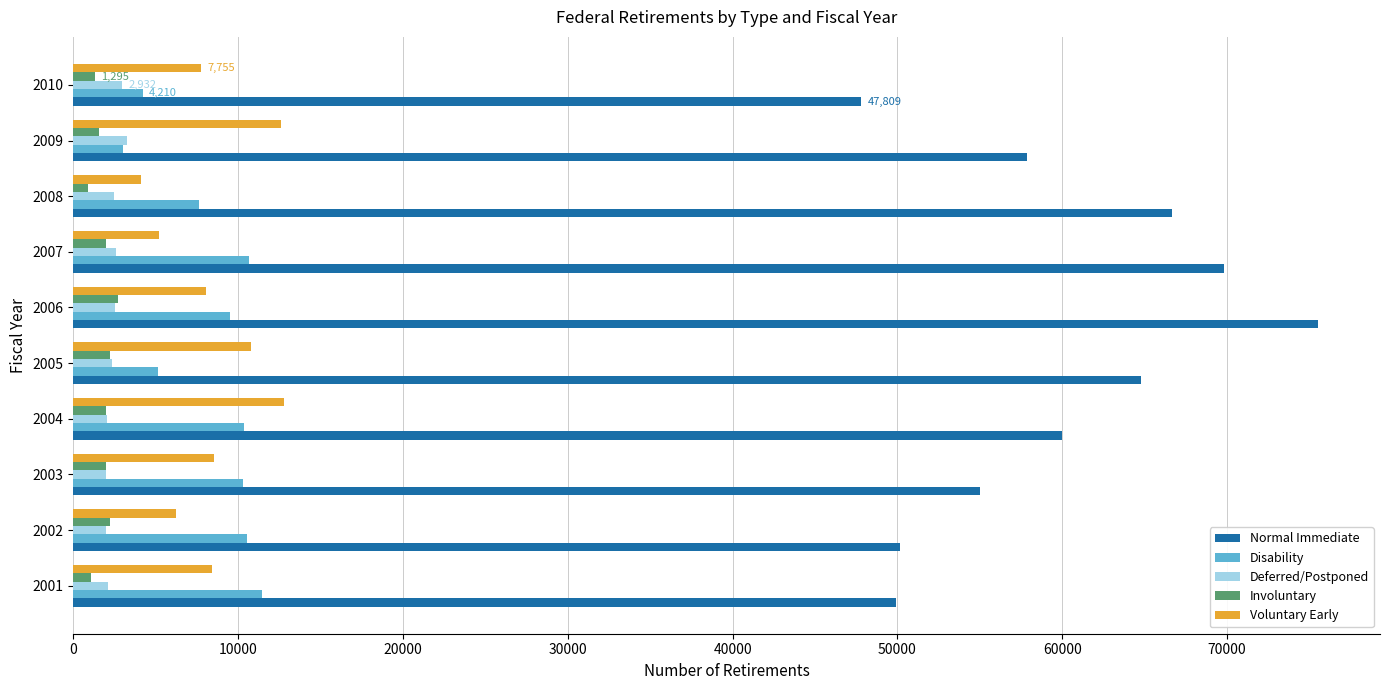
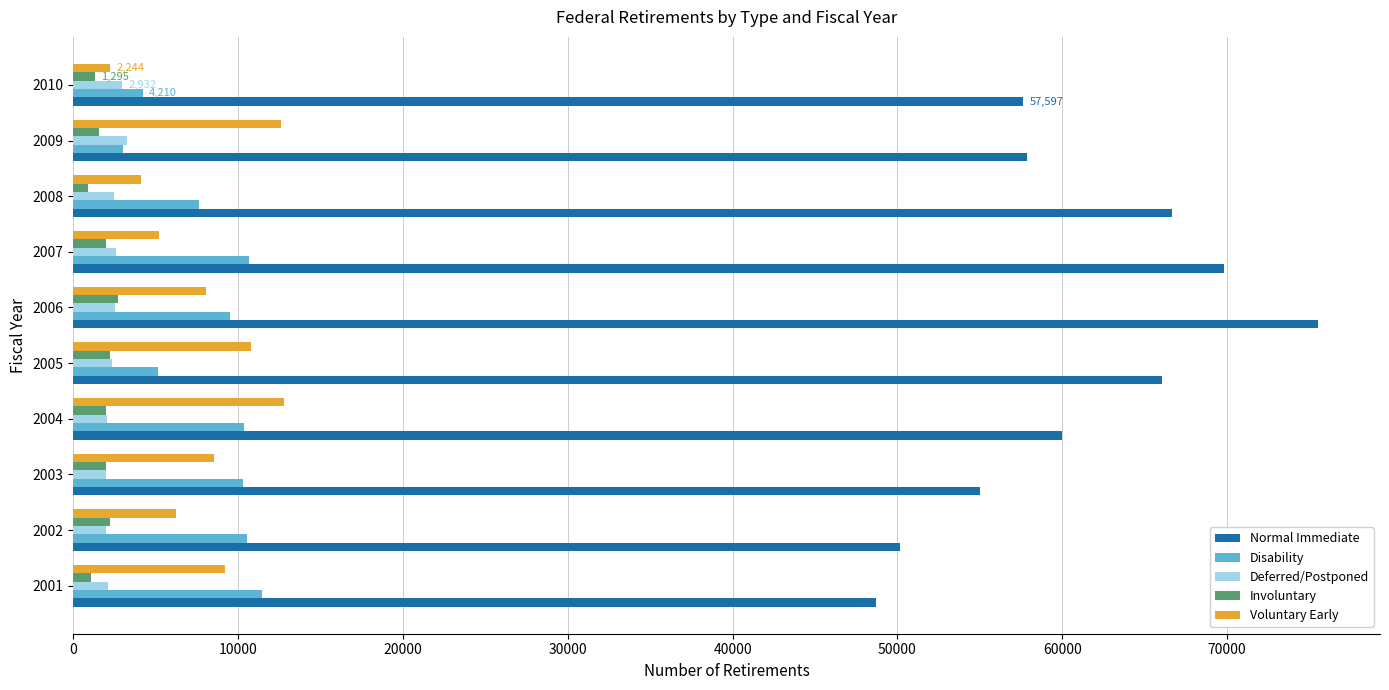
  {
    "Normal Immediate": {
-     "2010": "47,809",
-     "2005": "64800",
-     "2001": "49900"
+     "2010": "57,597",
+     "2005": "66100",
+     "2001": "48700"
    },
    "Disability": {
      "2010": "4,210"
    },
    "Deferred/Postponed": {
      "2010": "2,932"
    },
    "Involuntary": {
      "2010": "1,295"
    },
    "Voluntary Early": {
-     "2010": "7,755",
-     "2001": "8400"
+     "2010": "2,244",
+     "2001": "9200"
    }
  }
